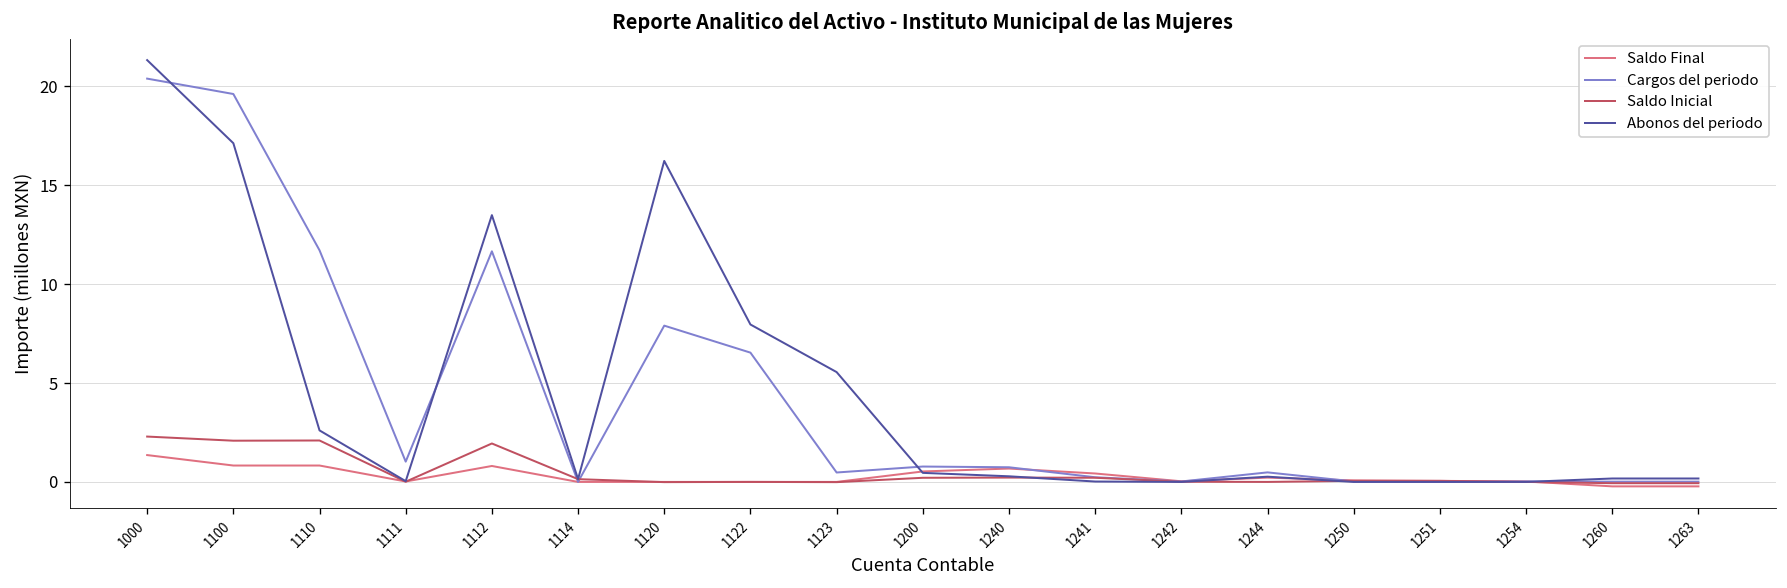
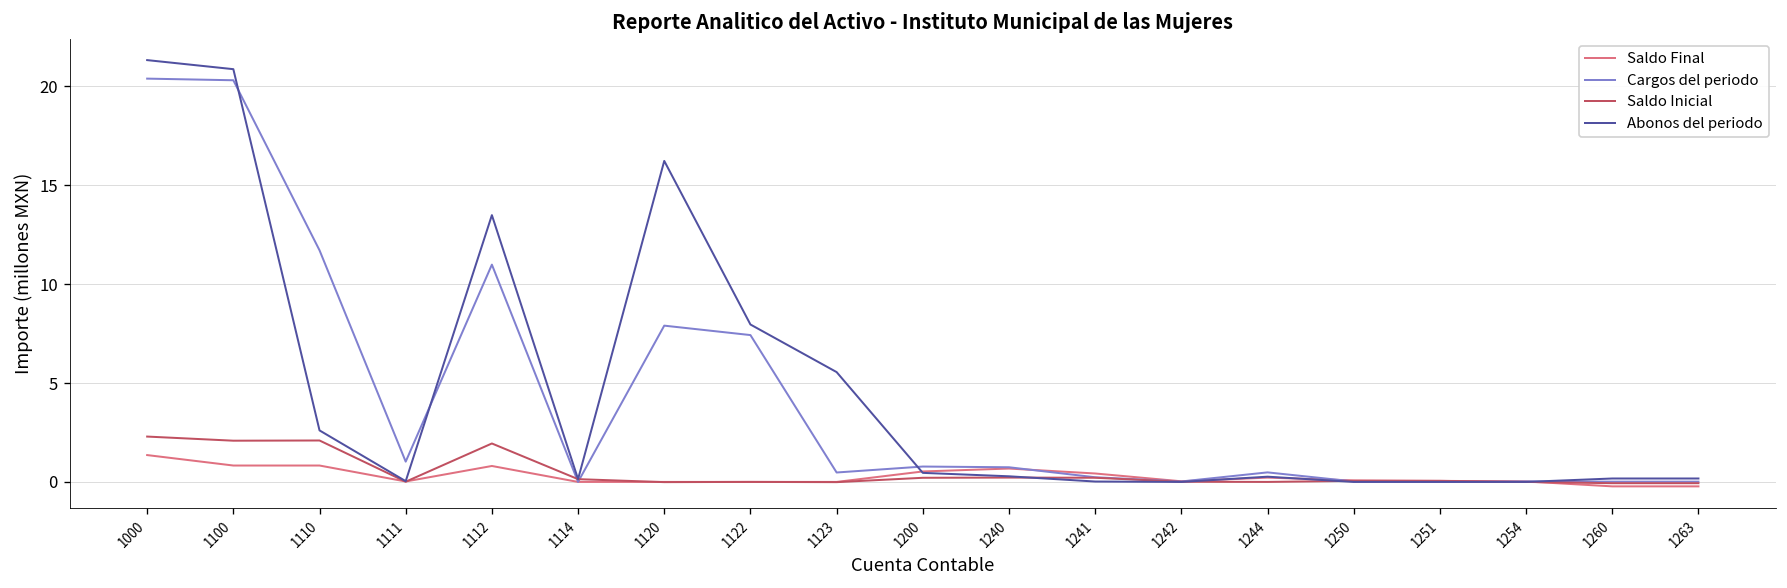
  {
    "Cargos del periodo": {
      "1000": 20.4,
-     "1100": 19.6,
+     "1100": 20.3,
      "1110": 11.7,
      "1111": 1.0,
-     "1112": 11.7,
+     "1112": 11.0,
      "1120": 7.9,
-     "1122": 6.5,
+     "1122": 7.4,
      "1123": 0.5,
      "1200": 0.8,
      "1244": 0.5
    },
    "Abonos del periodo": {
      "1000": 21.3,
-     "1100": 17.1,
+     "1100": 20.9,
      "1110": 2.6,
      "1112": 13.5,
      "1120": 16.2,
      "1122": 8.0,
      "1123": 5.6,
      "1241": 0.0,
      "1260": 0.2,
      "1263": 0.2
    }
  }
